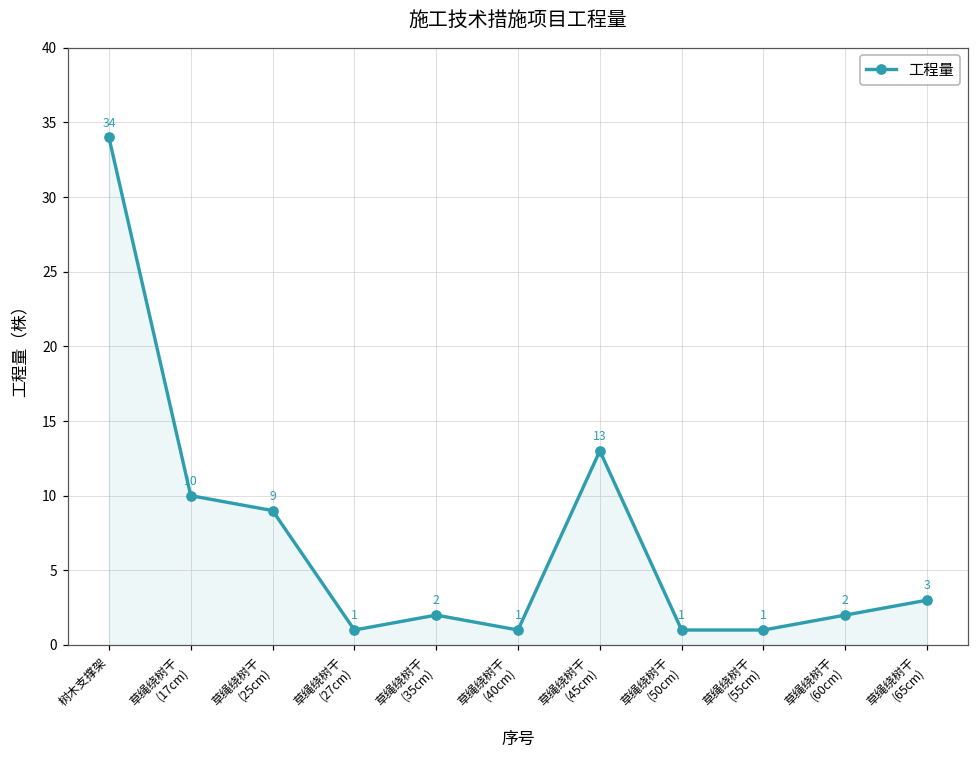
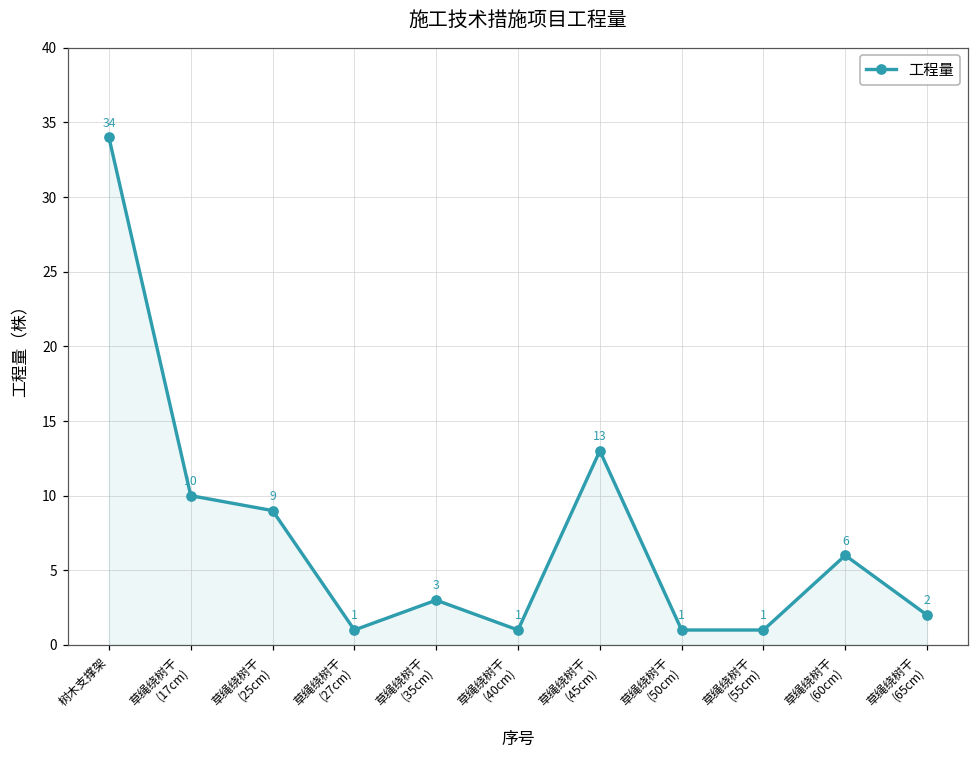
  {
    "树木支撑架": 34,
    "草绳绕树干 (17cm)": 10,
    "草绳绕树干 (25cm)": 9,
    "草绳绕树干 (27cm)": 1,
-   "草绳绕树干 (35cm)": 2,
+   "草绳绕树干 (35cm)": 3,
    "草绳绕树干 (40cm)": 1,
    "草绳绕树干 (45cm)": 13,
    "草绳绕树干 (50cm)": 1,
    "草绳绕树干 (55cm)": 1,
-   "草绳绕树干 (60cm)": 2,
-   "草绳绕树干 (65cm)": 3
+   "草绳绕树干 (60cm)": 6,
+   "草绳绕树干 (65cm)": 2
  }
